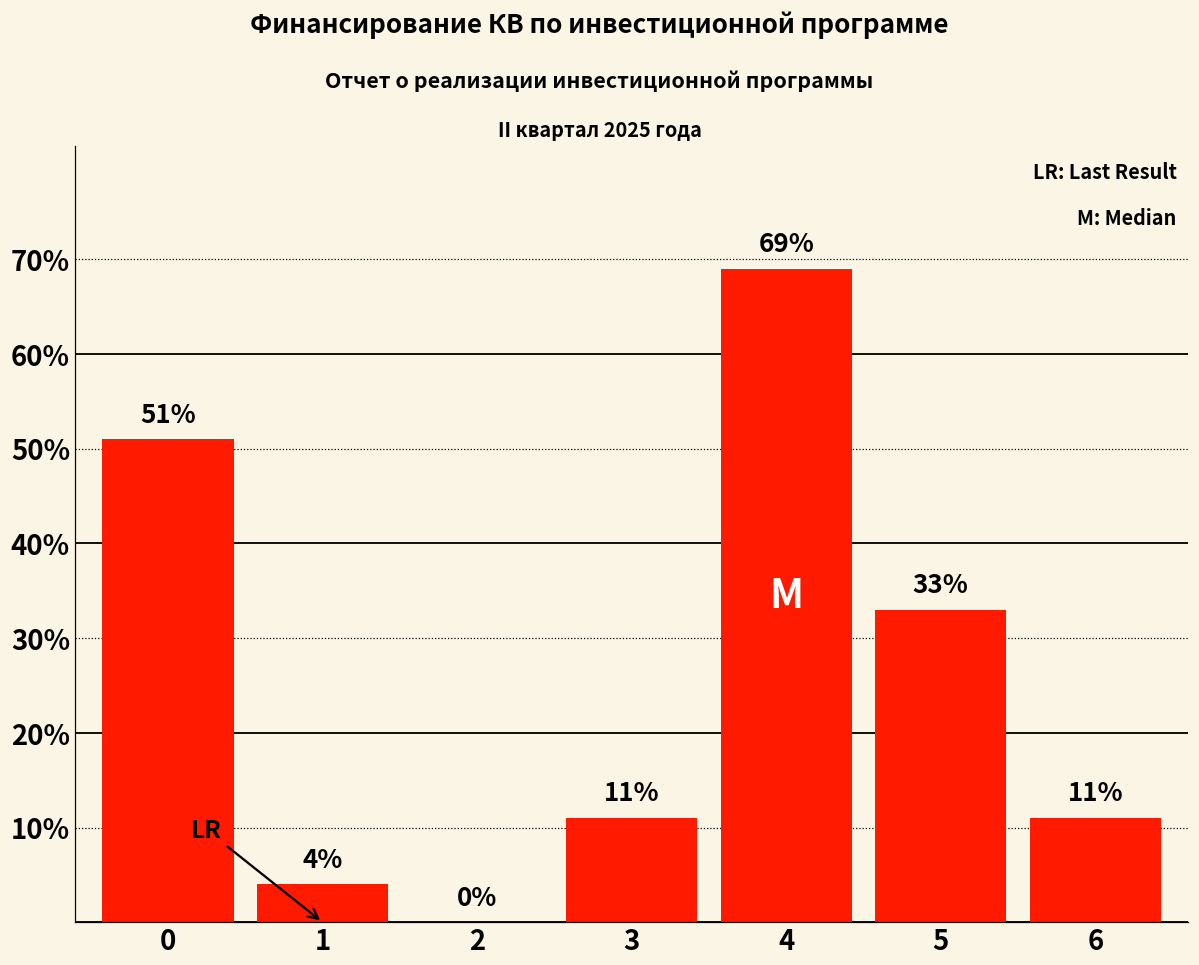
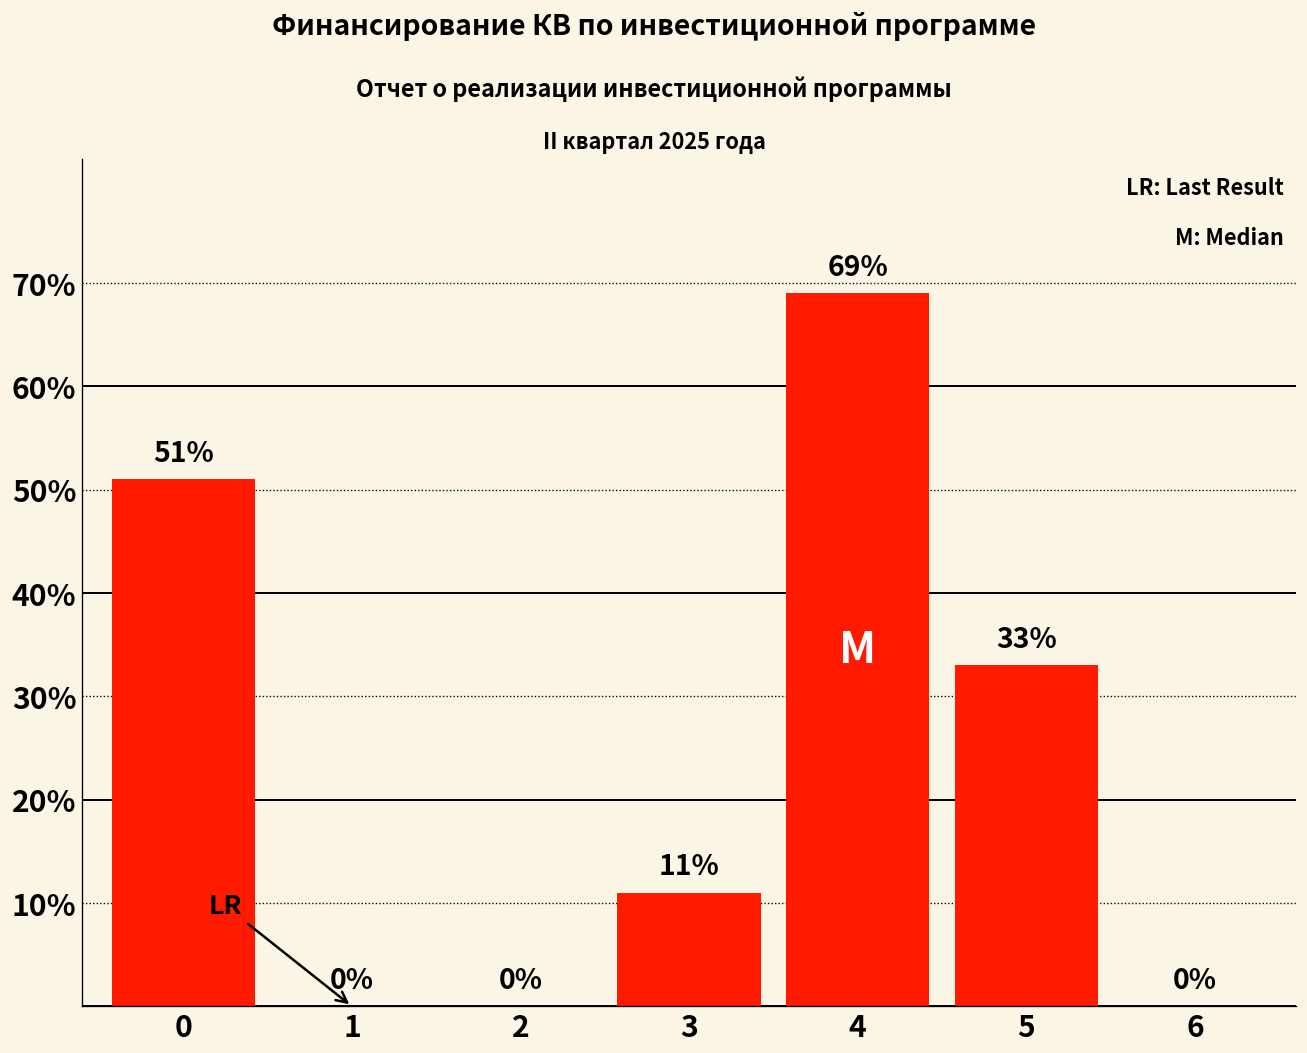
  {
    "0": "51%",
-   "1": "4%",
+   "1": "0%",
    "2": "0%",
    "3": "11%",
    "4": "69%",
    "5": "33%",
-   "6": "11%"
+   "6": "0%"
  }
